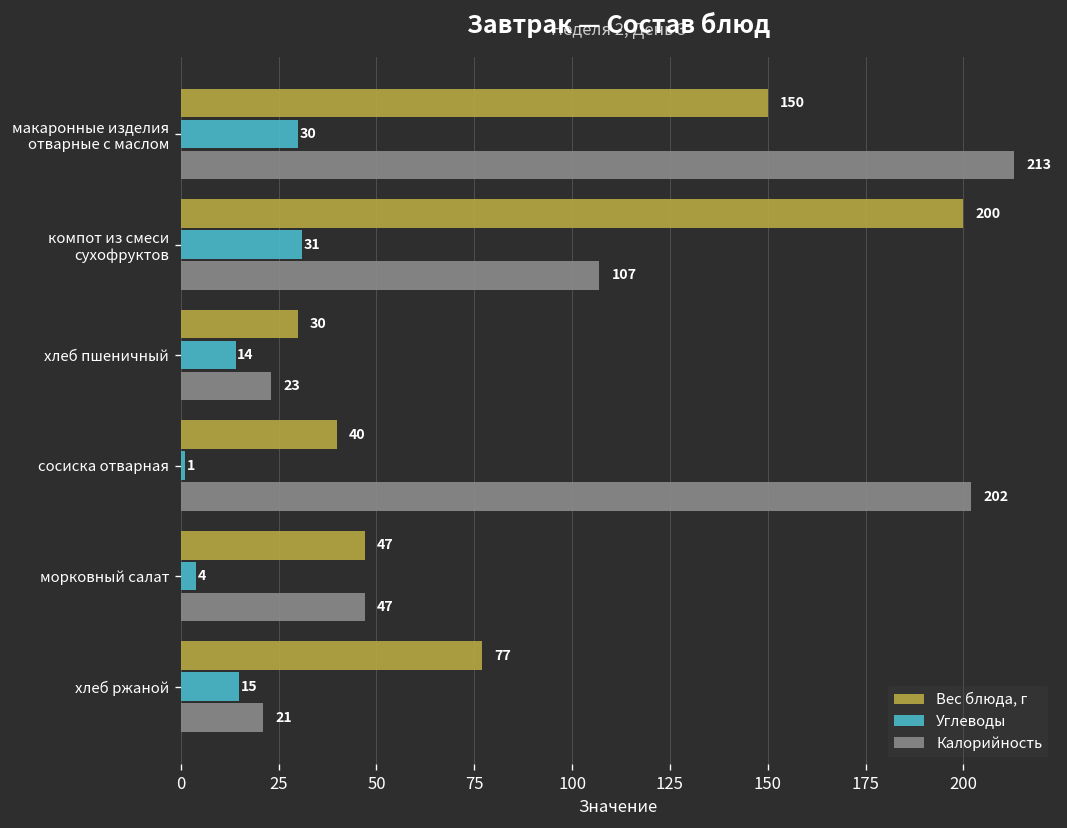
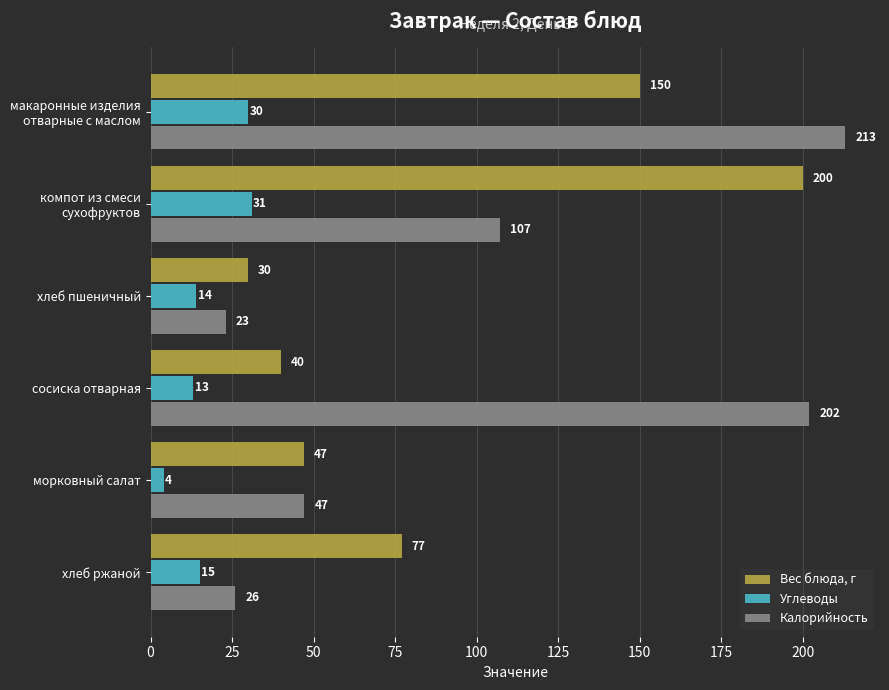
  {
    "Вес блюда, г": {
      "макаронные изделия отварные с маслом": 150,
      "компот из смеси сухофруктов": 200,
      "хлеб пшеничный": 30,
      "сосиска отварная": 40,
      "морковный салат": 47,
      "хлеб ржаной": 77
    },
    "Углеводы": {
      "макаронные изделия отварные с маслом": 30,
      "компот из смеси сухофруктов": 31,
      "хлеб пшеничный": 14,
-     "сосиска отварная": 1,
+     "сосиска отварная": 13,
      "морковный салат": 4,
      "хлеб ржаной": 15
    },
    "Калорийность": {
      "макаронные изделия отварные с маслом": 213,
      "компот из смеси сухофруктов": 107,
      "хлеб пшеничный": 23,
      "сосиска отварная": 202,
      "морковный салат": 47,
-     "хлеб ржаной": 21
+     "хлеб ржаной": 26
    }
  }
